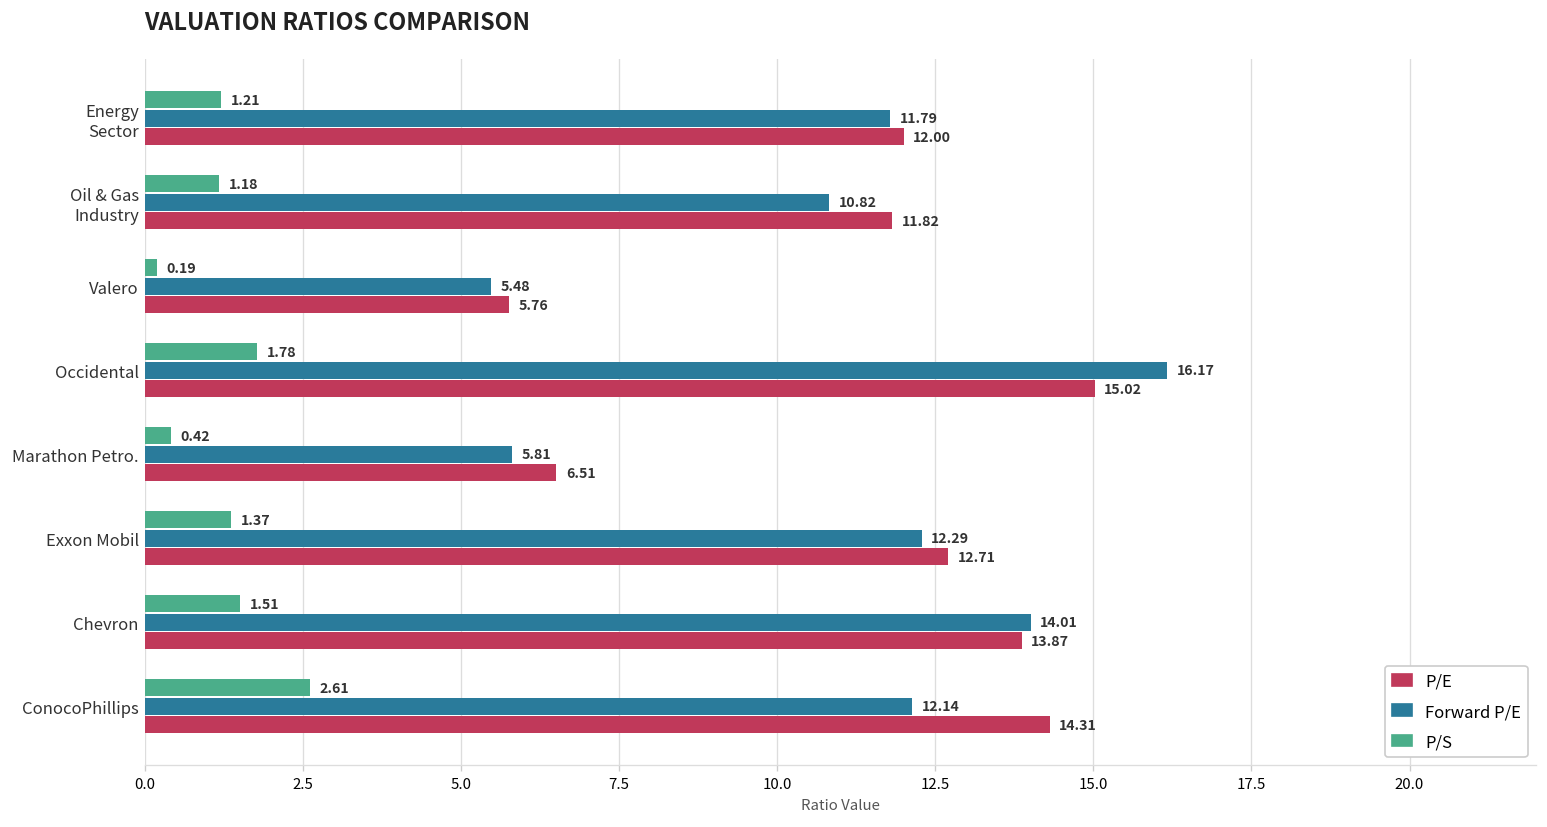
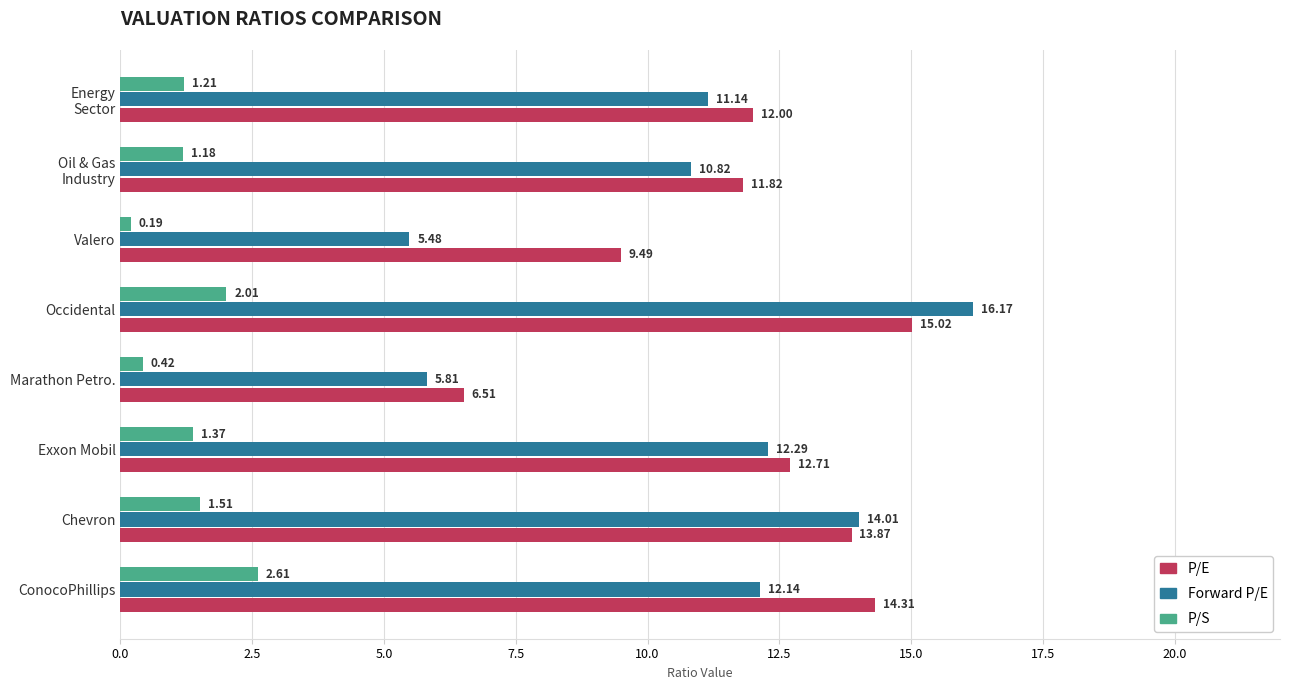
  {
    "P/E": {
      "Energy Sector": 12.00,
      "Oil & Gas Industry": 11.82,
-     "Valero": 5.76,
+     "Valero": 9.49,
      "Occidental": 15.02,
      "Marathon Petro.": 6.51,
      "Exxon Mobil": 12.71,
      "Chevron": 13.87,
      "ConocoPhillips": 14.31
    },
    "Forward P/E": {
-     "Energy Sector": 11.79,
+     "Energy Sector": 11.14,
      "Oil & Gas Industry": 10.82,
      "Valero": 5.48,
      "Occidental": 16.17,
      "Marathon Petro.": 5.81,
      "Exxon Mobil": 12.29,
      "Chevron": 14.01,
      "ConocoPhillips": 12.14
    },
    "P/S": {
      "Energy Sector": 1.21,
      "Oil & Gas Industry": 1.18,
      "Valero": 0.19,
-     "Occidental": 1.78,
+     "Occidental": 2.01,
      "Marathon Petro.": 0.42,
      "Exxon Mobil": 1.37,
      "Chevron": 1.51,
      "ConocoPhillips": 2.61
    }
  }
